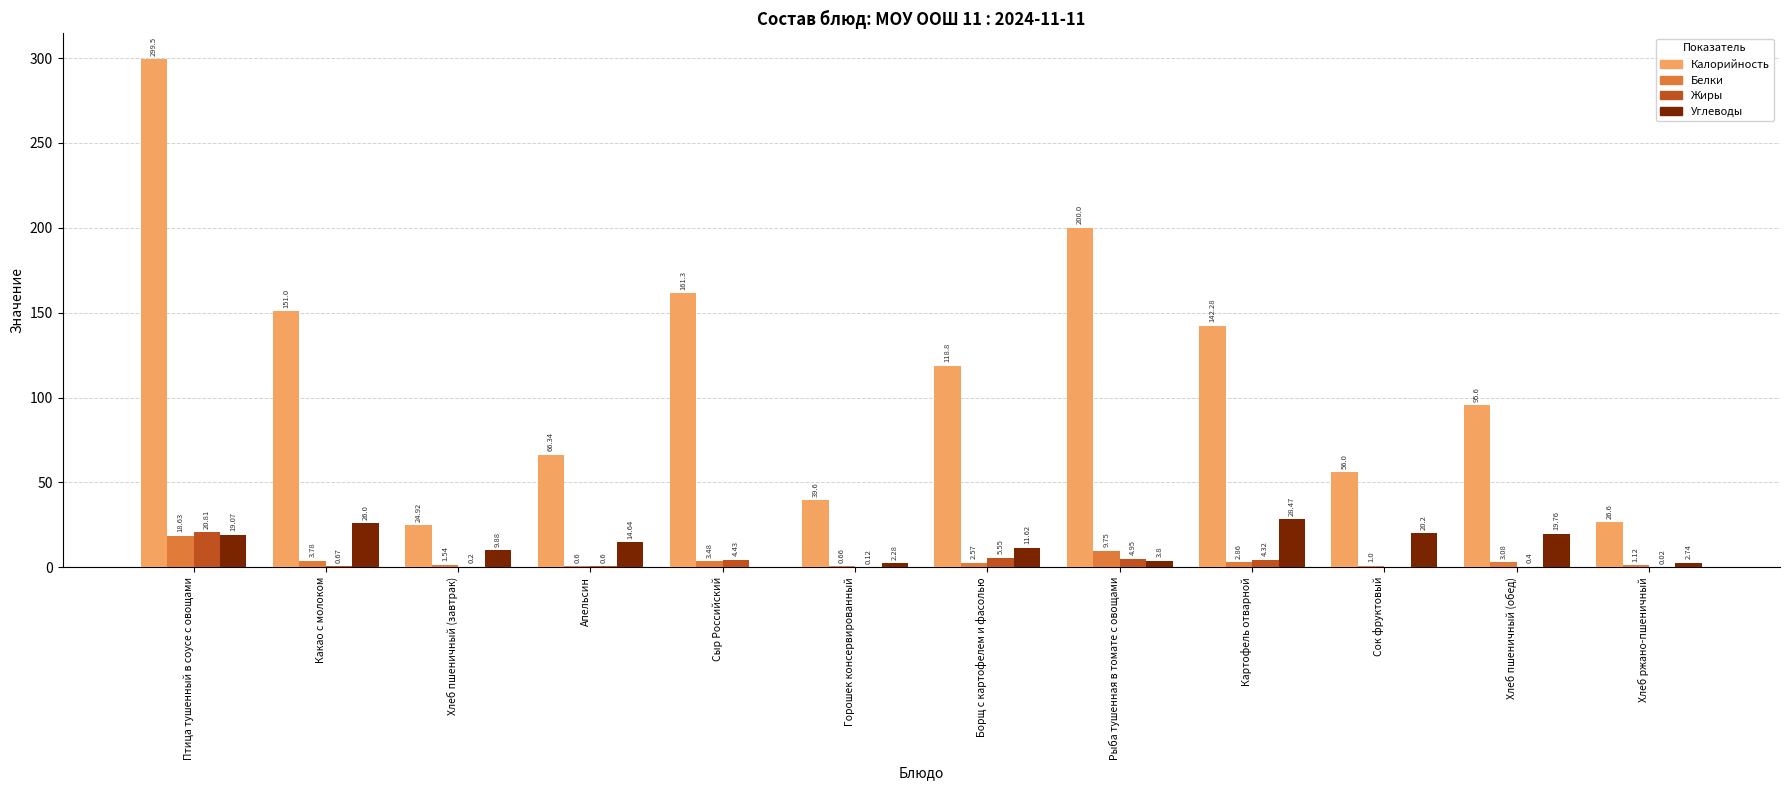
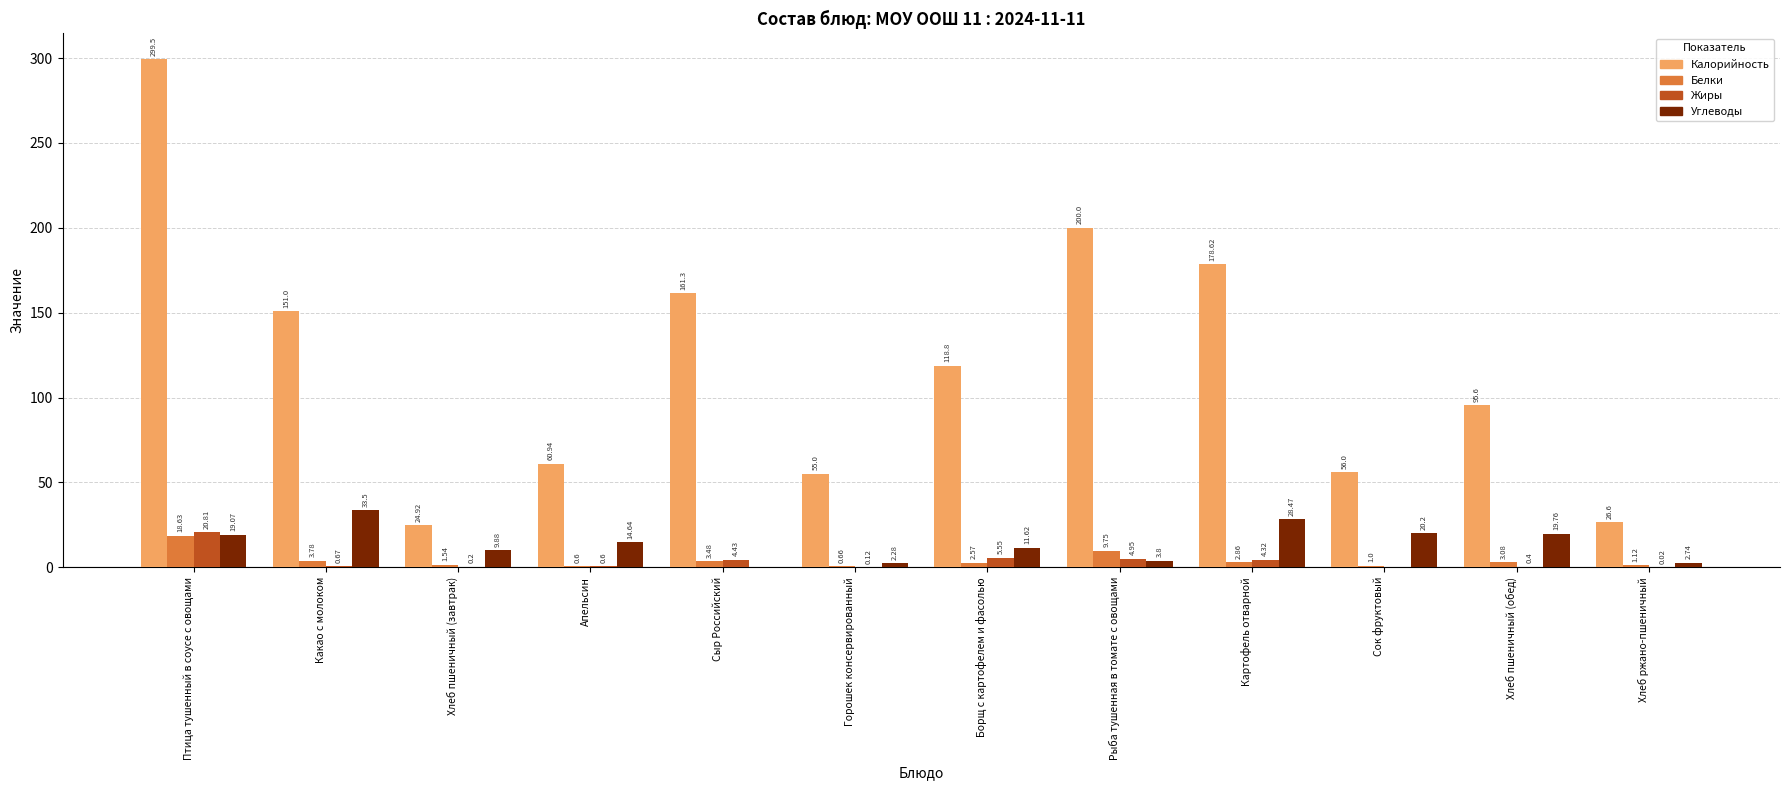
  {
    "Калорийность": {
      "Птица тушенный в соусе с овощами": 299.5,
      "Какао с молоком": 151.0,
      "Хлеб пшеничный (завтрак)": 24.92,
-     "Апельсин": 66.34,
+     "Апельсин": 60.94,
      "Сыр Российский": 161.3,
-     "Горошек консервированный": 39.6,
+     "Горошек консервированный": 55.0,
      "Борщ с картофелем и фасолью": 118.8,
      "Рыба тушенная в томате с овощами": 200.0,
-     "Картофель отварной": 142.28,
+     "Картофель отварной": 178.62,
      "Сок фруктовый": 56.0,
      "Хлеб пшеничный (обед)": 95.6,
      "Хлеб ржано-пшеничный": 26.6
    },
    "Углеводы": {
      "Птица тушенный в соусе с овощами": 19.07,
-     "Какао с молоком": 26.0,
+     "Какао с молоком": 33.5,
      "Хлеб пшеничный (завтрак)": 9.88,
      "Апельсин": 14.64,
      "Горошек консервированный": 2.28,
      "Борщ с картофелем и фасолью": 11.62,
      "Рыба тушенная в томате с овощами": 3.8,
      "Картофель отварной": 28.47,
      "Сок фруктовый": 20.2,
      "Хлеб пшеничный (обед)": 19.76,
      "Хлеб ржано-пшеничный": 2.74
    }
  }
